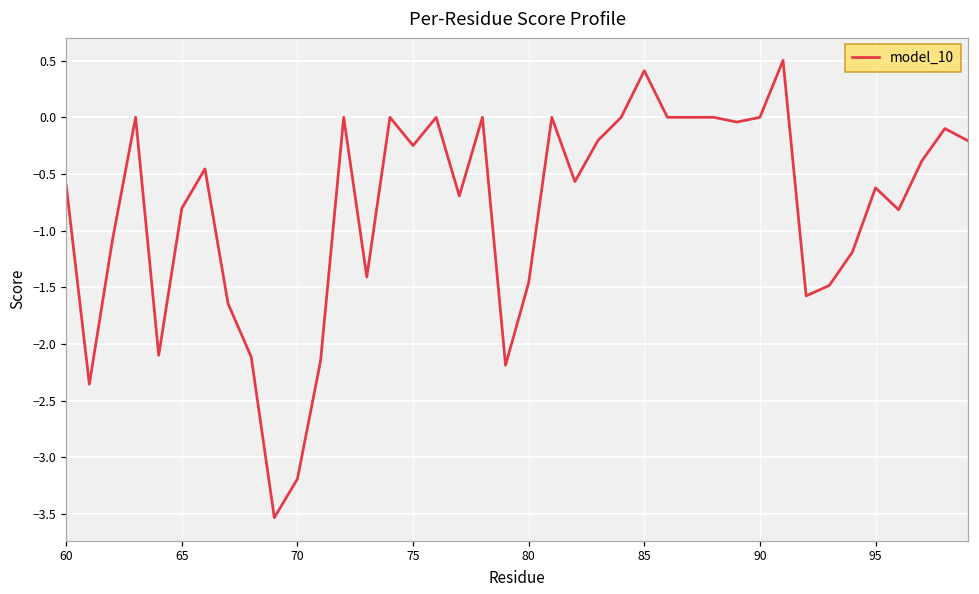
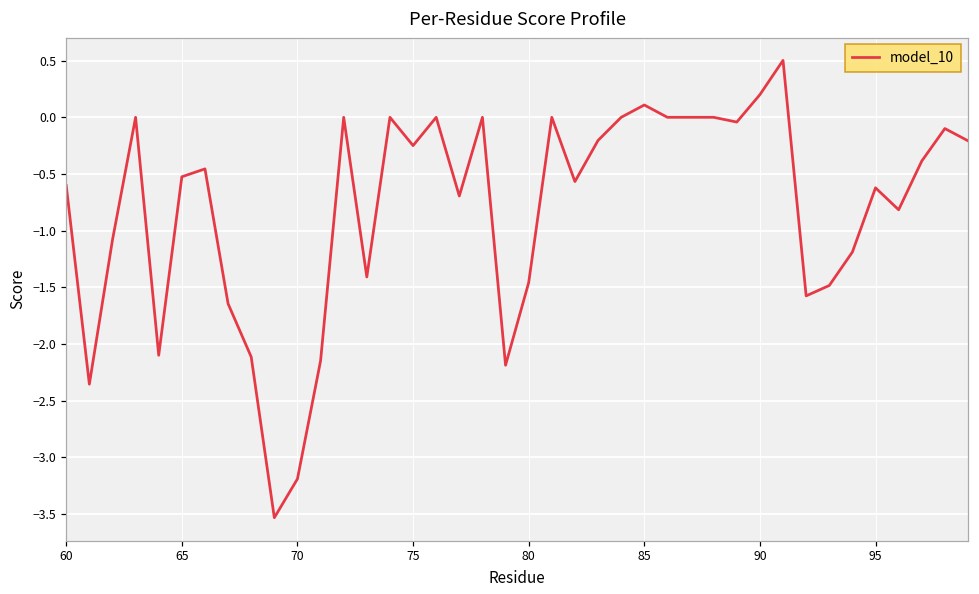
  {
    "60": -0.60,
-   "65": -0.80,
+   "65": -0.52,
    "70": -3.19,
    "75": -0.25,
    "80": -1.46,
-   "85": 0.41,
-   "90": 0.0,
+   "85": 0.11,
+   "90": 0.2,
    "95": -0.62
  }
